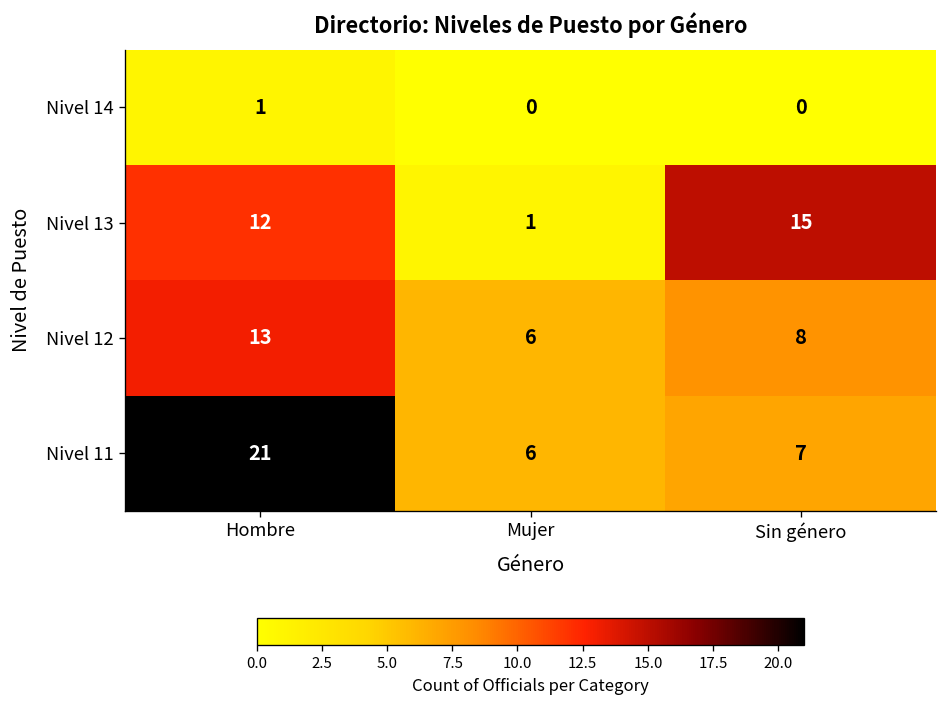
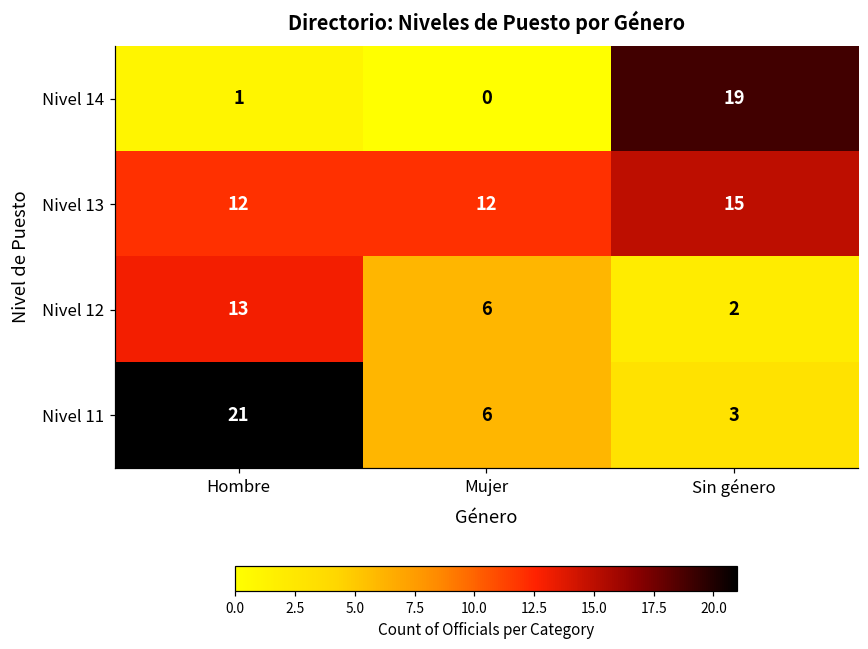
  {
    "Nivel 14": {
      "Hombre": 1,
      "Mujer": 0,
-     "Sin género": 0
+     "Sin género": 19
    },
    "Nivel 13": {
      "Hombre": 12,
-     "Mujer": 1,
+     "Mujer": 12,
      "Sin género": 15
    },
    "Nivel 12": {
      "Hombre": 13,
      "Mujer": 6,
-     "Sin género": 8
+     "Sin género": 2
    },
    "Nivel 11": {
      "Hombre": 21,
      "Mujer": 6,
-     "Sin género": 7
+     "Sin género": 3
    }
  }
